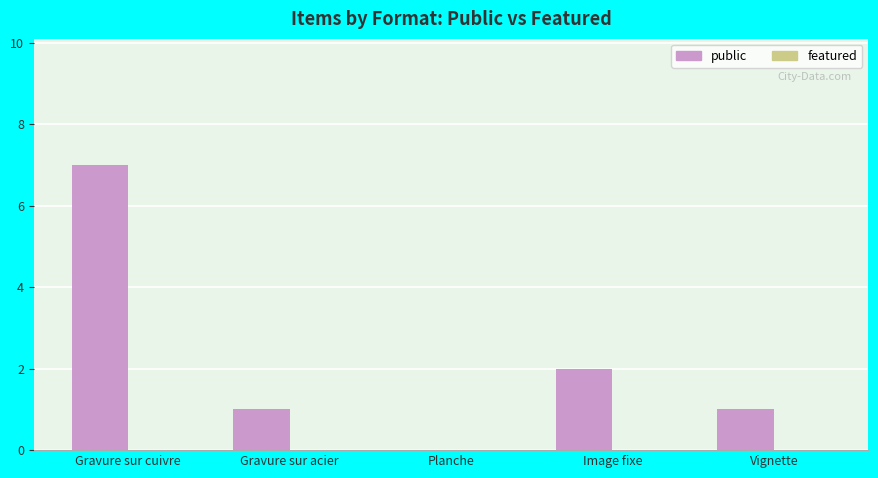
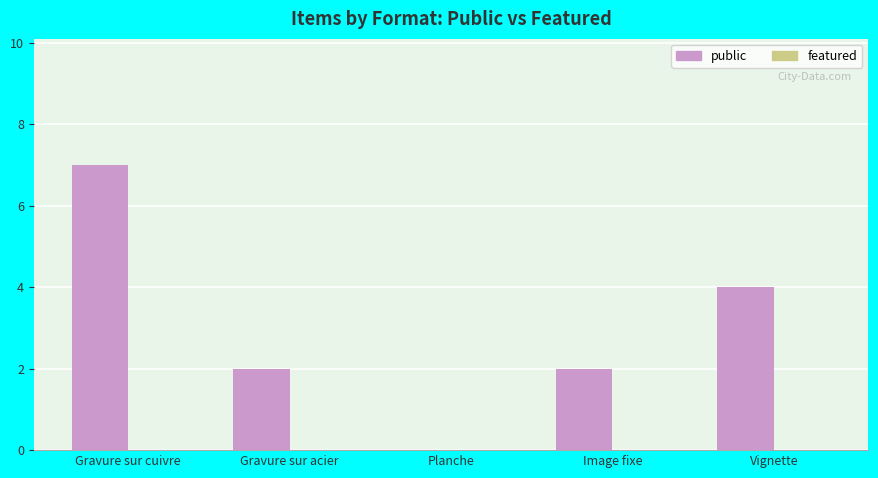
  {
    "public": {
      "Gravure sur cuivre": 7,
-     "Gravure sur acier": 1,
+     "Gravure sur acier": 2,
      "Planche": 0,
      "Image fixe": 2,
-     "Vignette": 1
+     "Vignette": 4
    },
    "featured": {
      "Gravure sur cuivre": 0,
      "Gravure sur acier": 0,
      "Planche": 0,
      "Image fixe": 0,
      "Vignette": 0
    }
  }
